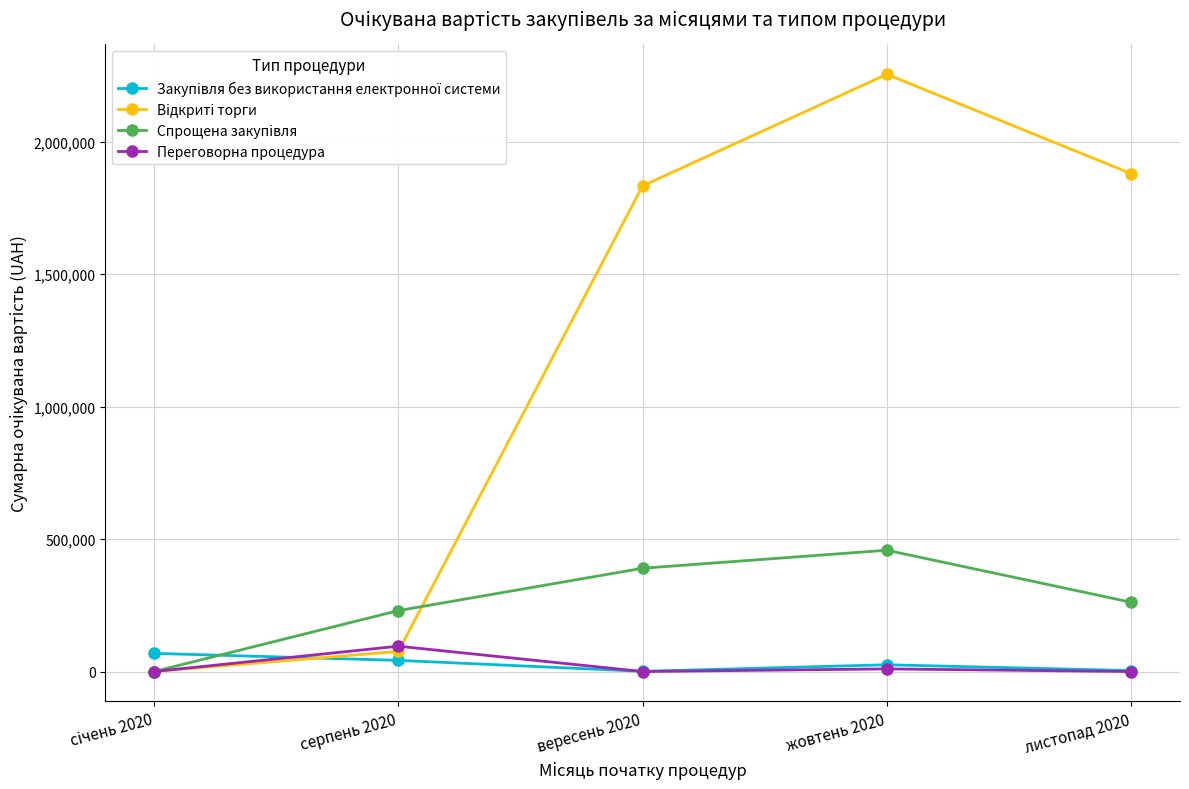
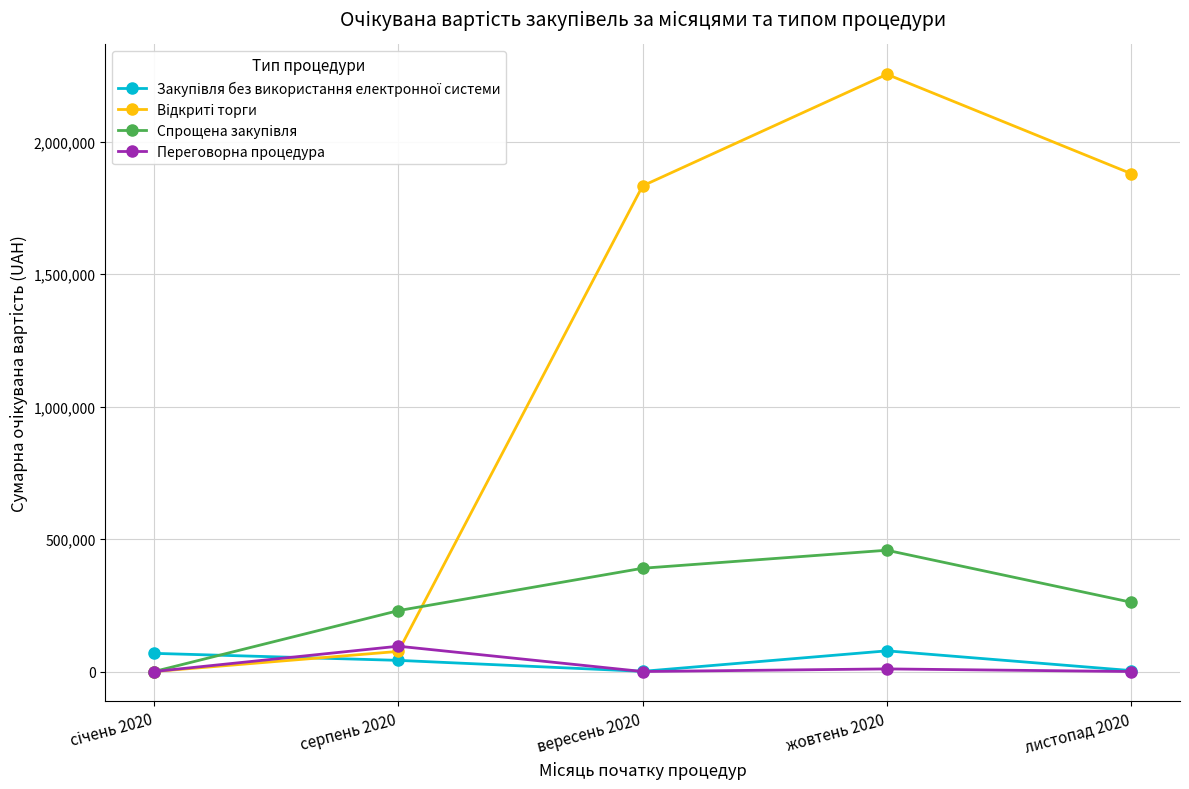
  {
    "Закупівля без використання електронної системи": {
      "січень 2020": "70,000",
      "серпень 2020": "40,000",
-     "жовтень 2020": "30,000"
+     "жовтень 2020": "80,000"
    },
    "Відкриті торги": {
      "серпень 2020": "80,000",
      "вересень 2020": "1,830,000",
      "жовтень 2020": "2,260,000",
      "листопад 2020": "1,880,000"
    },
    "Спрощена закупівля": {
      "серпень 2020": "230,000",
      "вересень 2020": "390,000",
      "жовтень 2020": "460,000",
      "листопад 2020": "260,000"
    },
    "Переговорна процедура": {
      "серпень 2020": "100,000",
      "жовтень 2020": "10,000"
    }
  }
